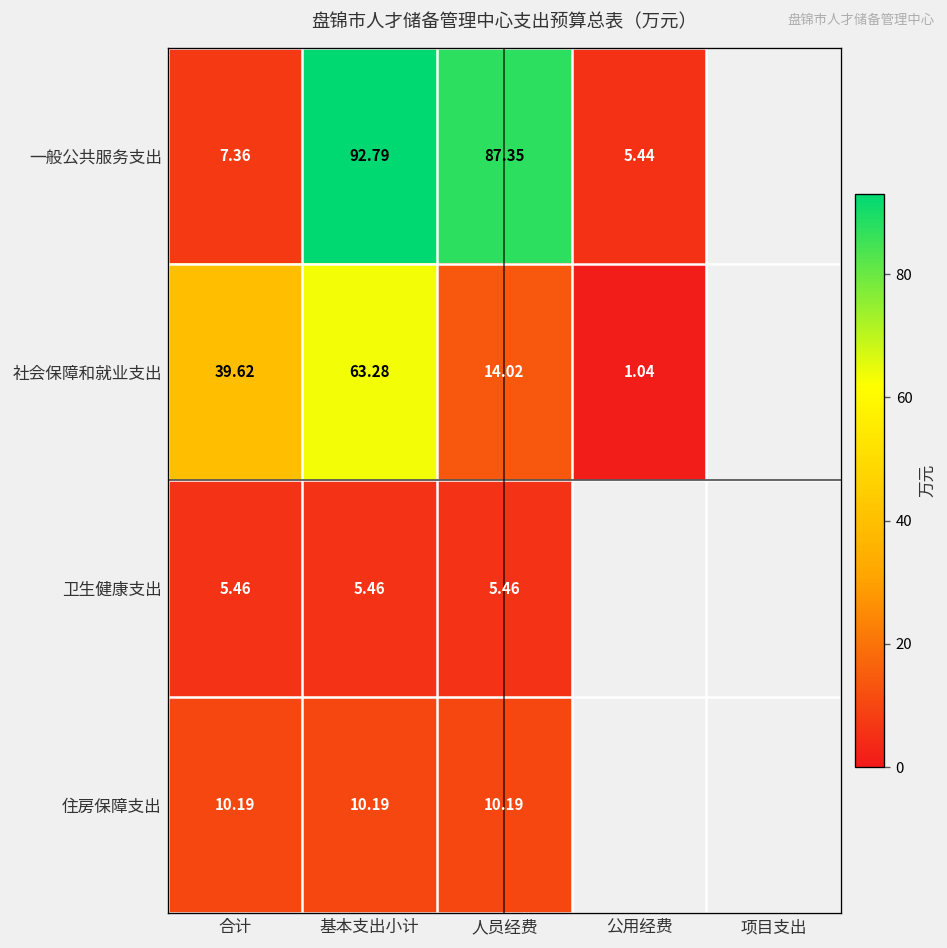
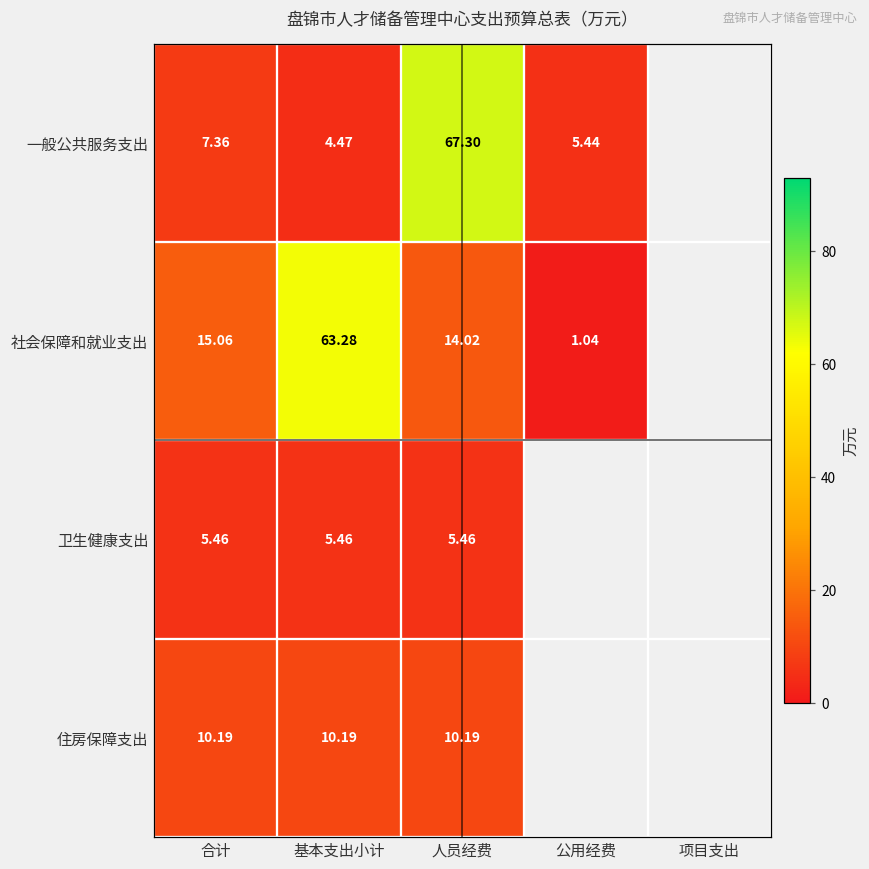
  {
    "一般公共服务支出": {
      "合计": 7.36,
-     "基本支出小计": 92.79,
-     "人员经费": 87.35,
+     "基本支出小计": 4.47,
+     "人员经费": 67.30,
      "公用经费": 5.44
    },
    "社会保障和就业支出": {
-     "合计": 39.62,
+     "合计": 15.06,
      "基本支出小计": 63.28,
      "人员经费": 14.02,
      "公用经费": 1.04
    },
    "卫生健康支出": {
      "合计": 5.46,
      "基本支出小计": 5.46,
      "人员经费": 5.46
    },
    "住房保障支出": {
      "合计": 10.19,
      "基本支出小计": 10.19,
      "人员经费": 10.19
    }
  }
